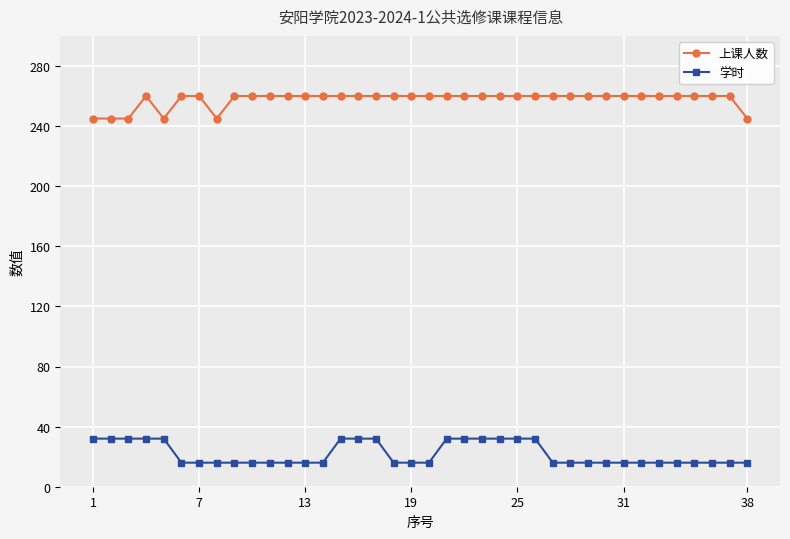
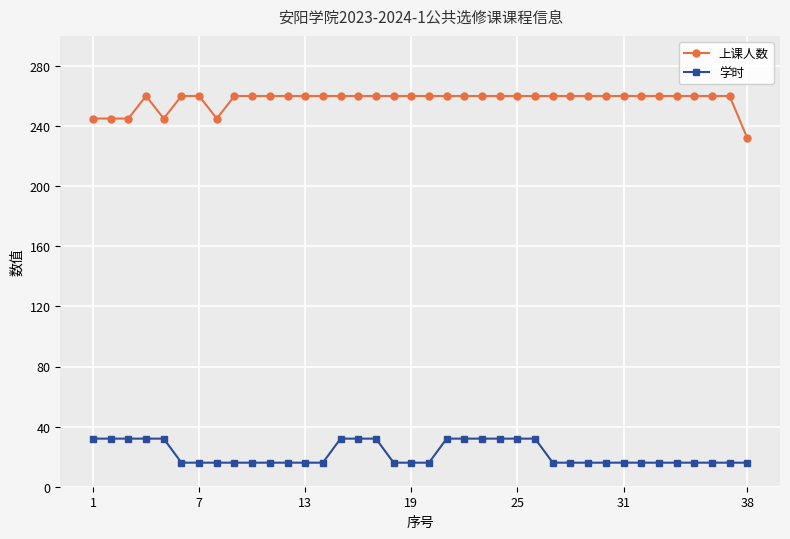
  {
    "上课人数": {
      "1": 245,
      "7": 260,
      "13": 260,
      "19": 260,
      "25": 260,
      "31": 260,
-     "38": 245
+     "38": 232
    },
    "学时": {
      "1": 32,
      "7": 16,
      "13": 16,
      "19": 16,
      "25": 32,
      "31": 16,
      "38": 16
    }
  }
